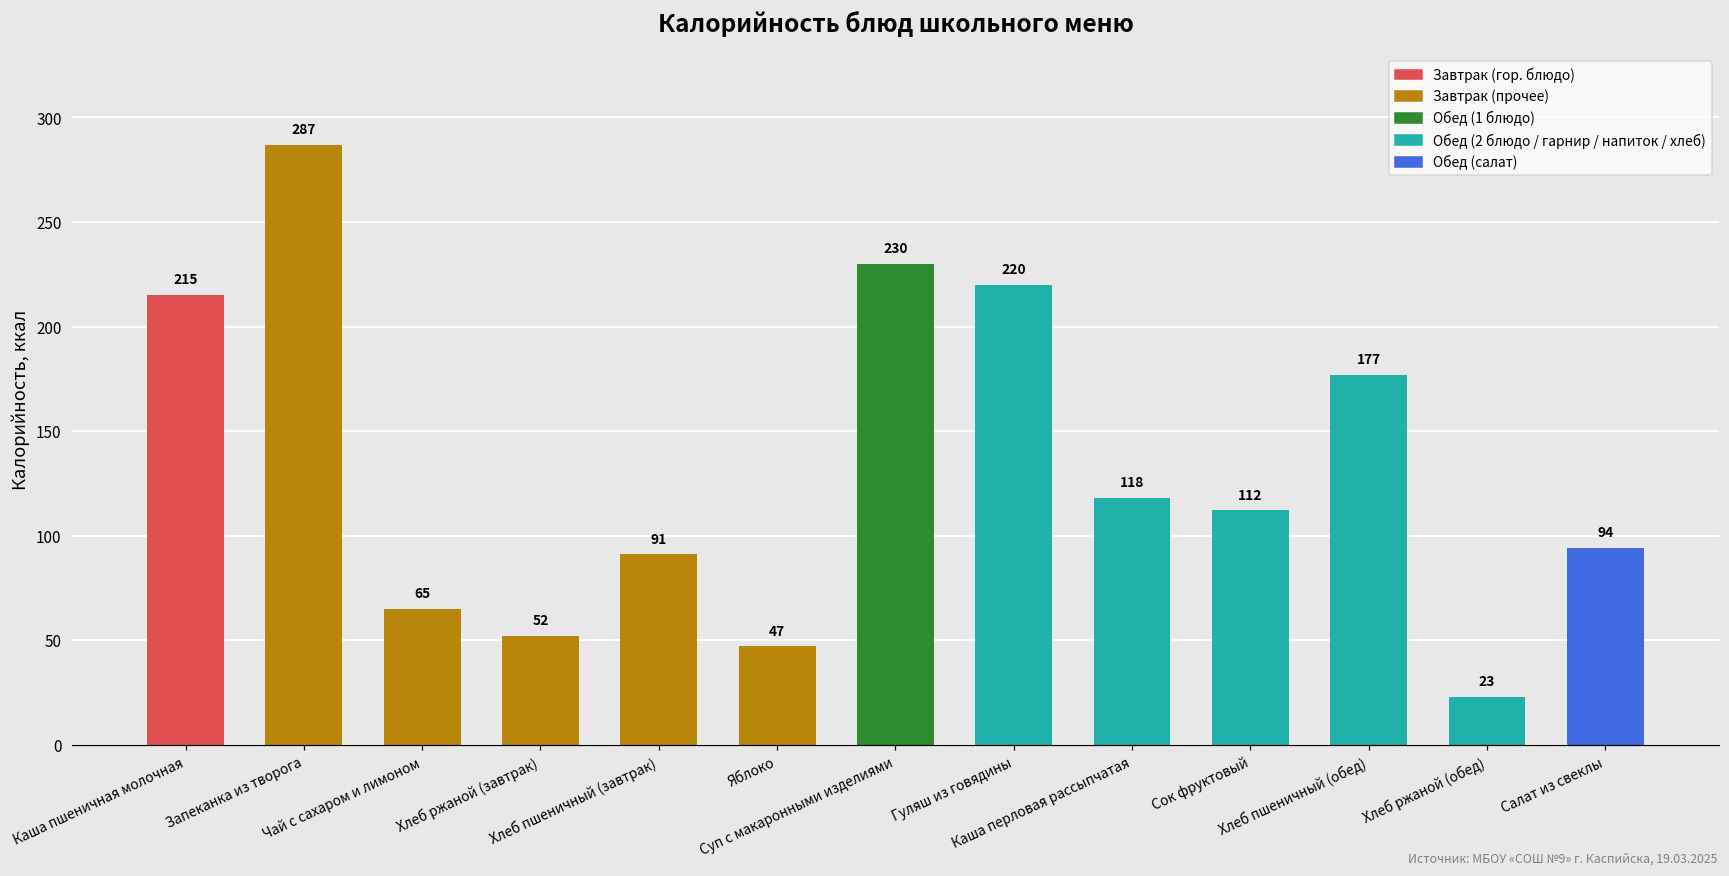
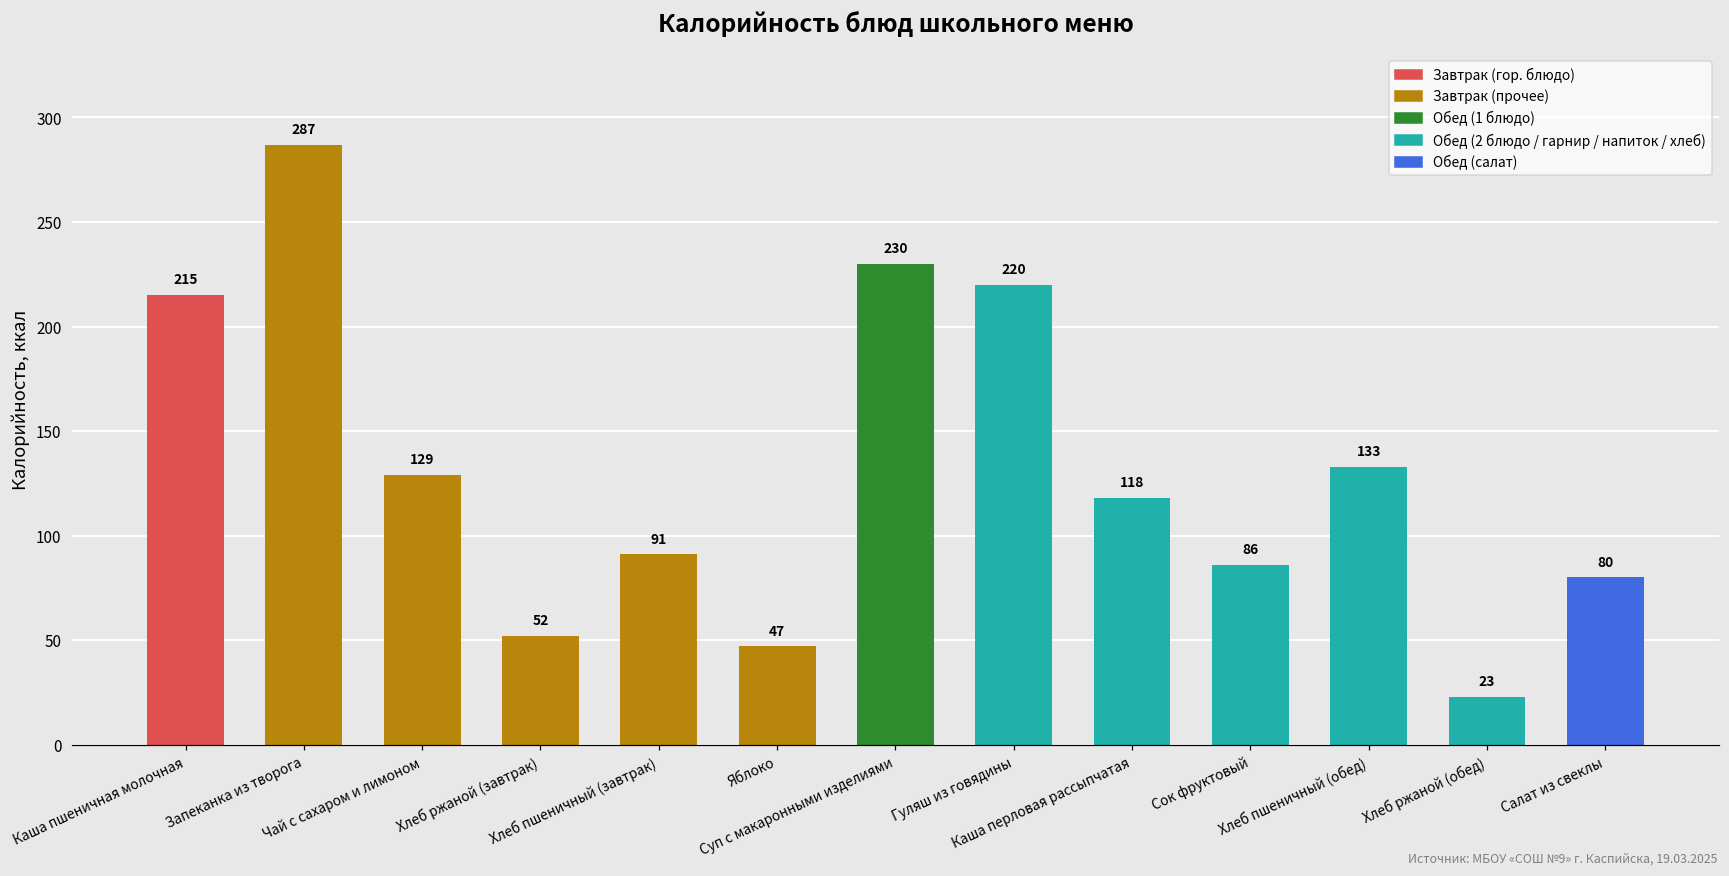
  {
    "Каша пшеничная молочная": 215,
    "Запеканка из творога": 287,
-   "Чай с сахаром и лимоном": 65,
+   "Чай с сахаром и лимоном": 129,
    "Хлеб ржаной (завтрак)": 52,
    "Хлеб пшеничный (завтрак)": 91,
    "Яблоко": 47,
    "Суп с макаронными изделиями": 230,
    "Гуляш из говядины": 220,
    "Каша перловая рассыпчатая": 118,
-   "Сок фруктовый": 112,
-   "Хлеб пшеничный (обед)": 177,
+   "Сок фруктовый": 86,
+   "Хлеб пшеничный (обед)": 133,
    "Хлеб ржаной (обед)": 23,
-   "Салат из свеклы": 94
+   "Салат из свеклы": 80
  }
